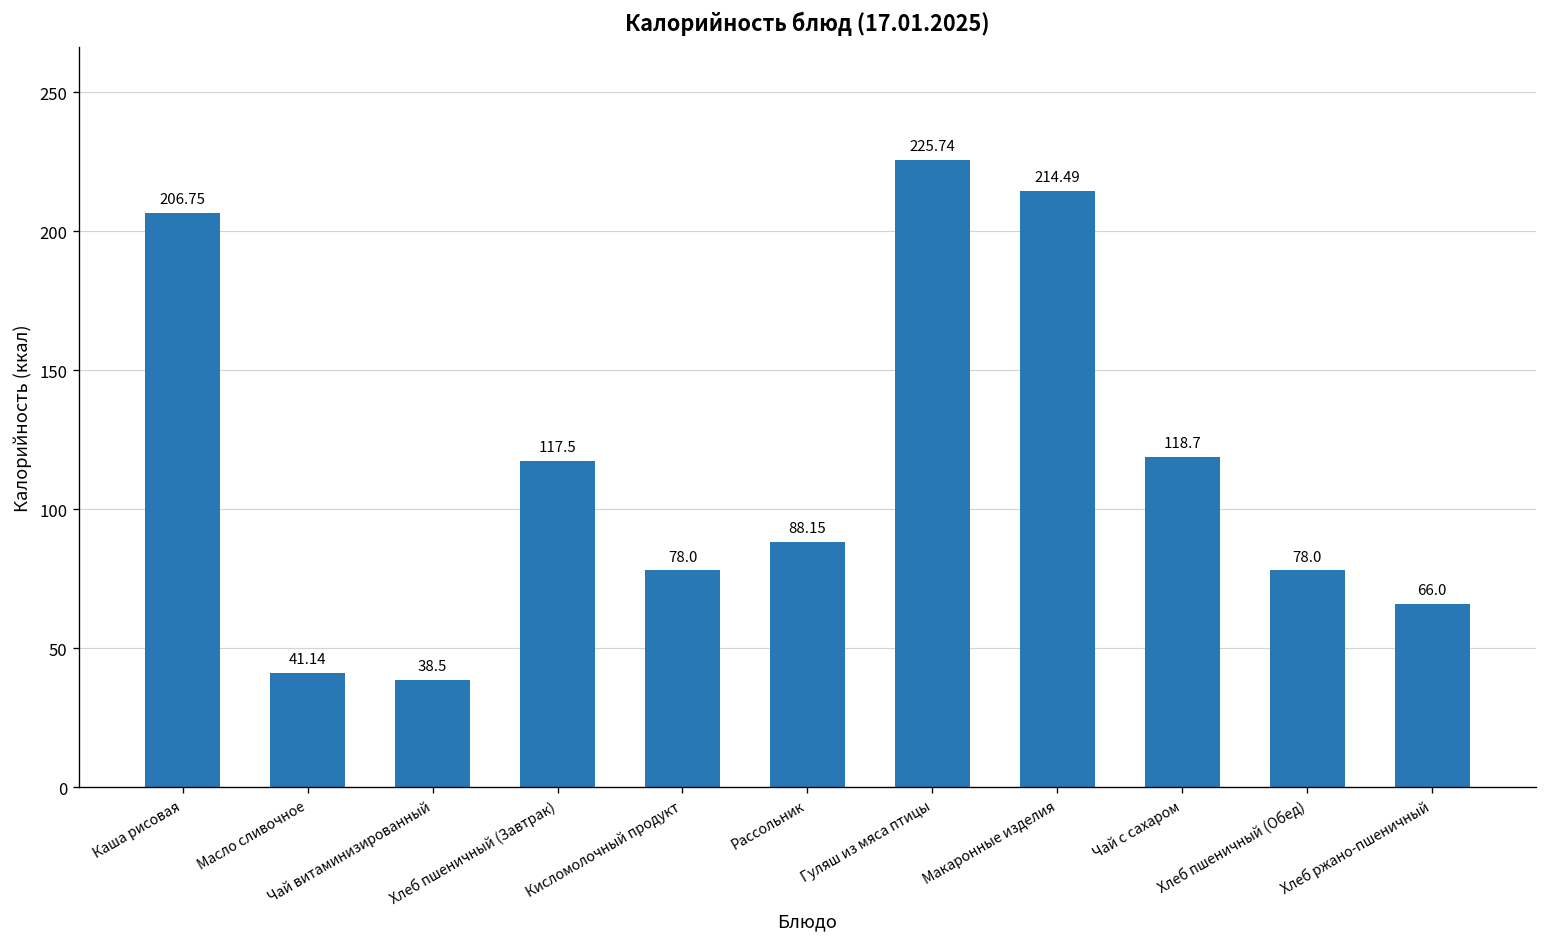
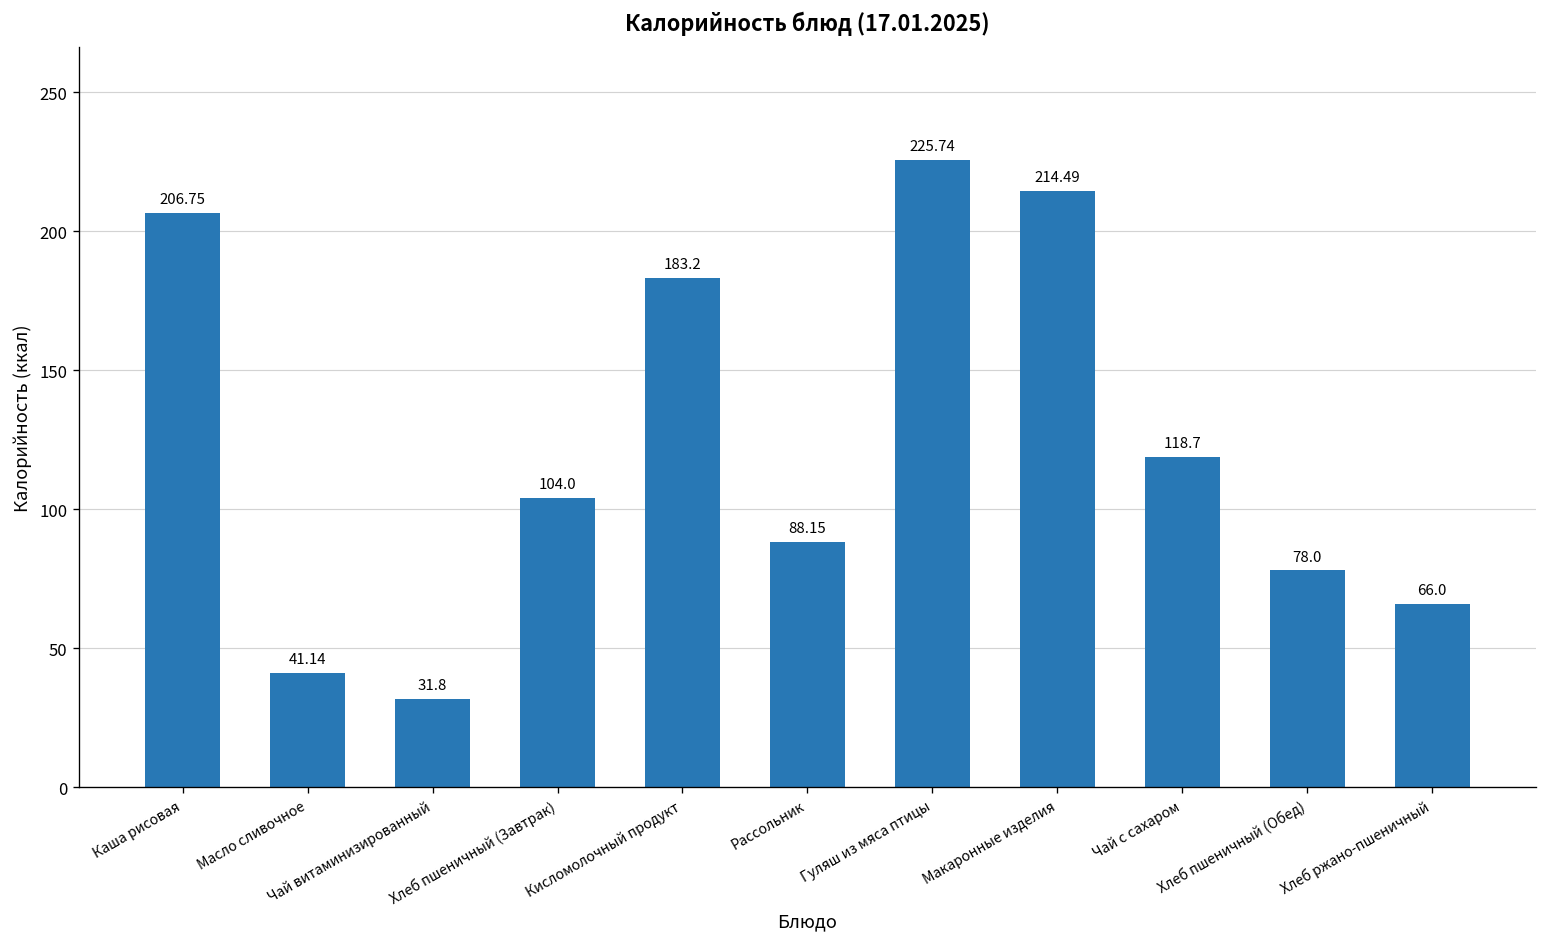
  {
    "Каша рисовая": 206.75,
    "Масло сливочное": 41.14,
-   "Чай витаминизированный": 38.5,
-   "Хлеб пшеничный (Завтрак)": 117.5,
-   "Кисломолочный продукт": 78.0,
+   "Чай витаминизированный": 31.8,
+   "Хлеб пшеничный (Завтрак)": 104.0,
+   "Кисломолочный продукт": 183.2,
    "Рассольник": 88.15,
    "Гуляш из мяса птицы": 225.74,
    "Макаронные изделия": 214.49,
    "Чай с сахаром": 118.7,
    "Хлеб пшеничный (Обед)": 78.0,
    "Хлеб ржано-пшеничный": 66.0
  }
